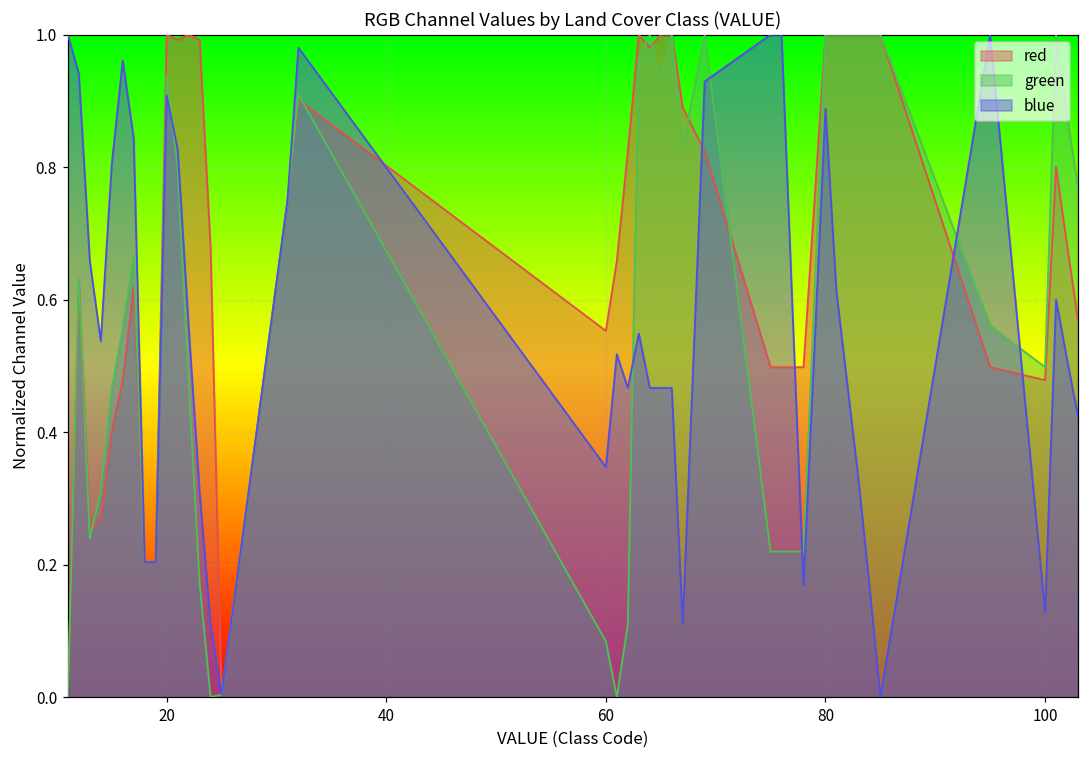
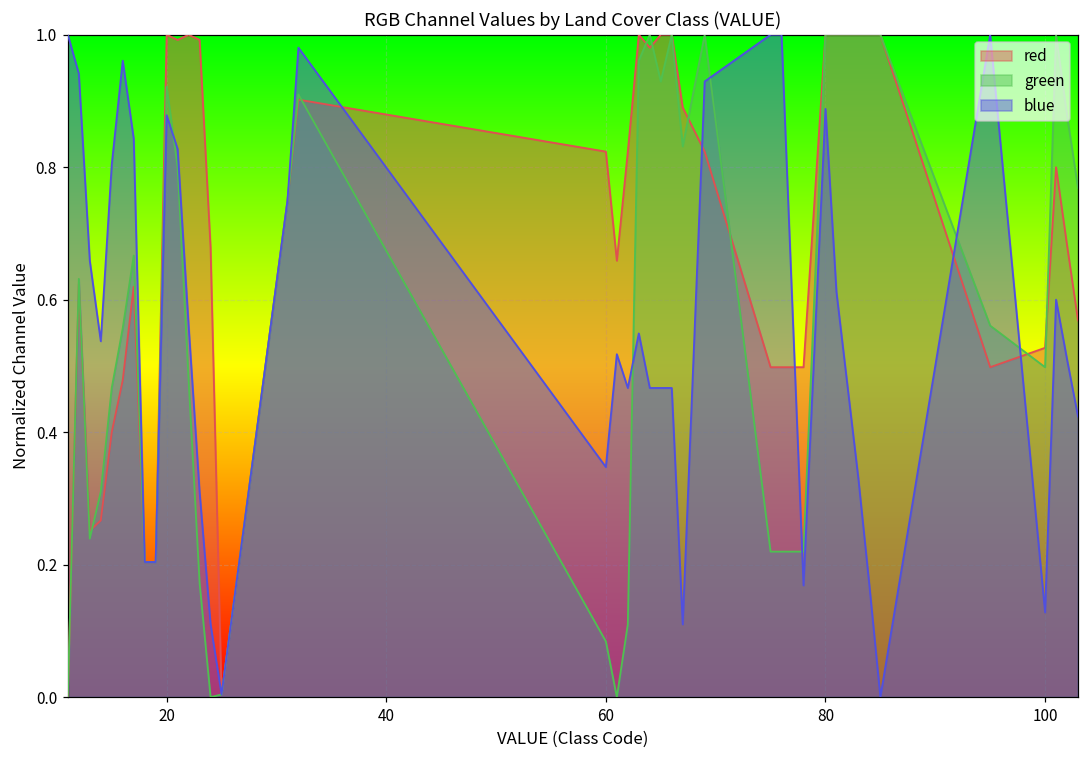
  {
    "red": {
      "20": 1.00,
-     "60": 0.55,
-     "100": 0.48
+     "60": 0.82,
+     "100": 0.53
    },
    "green": {
-     "20": 0.94,
+     "20": 0.92,
      "60": 0.08,
      "100": 0.50
    },
    "blue": {
-     "20": 0.91,
+     "20": 0.88,
      "60": 0.35,
      "80": 0.89,
      "100": 0.13
    }
  }
